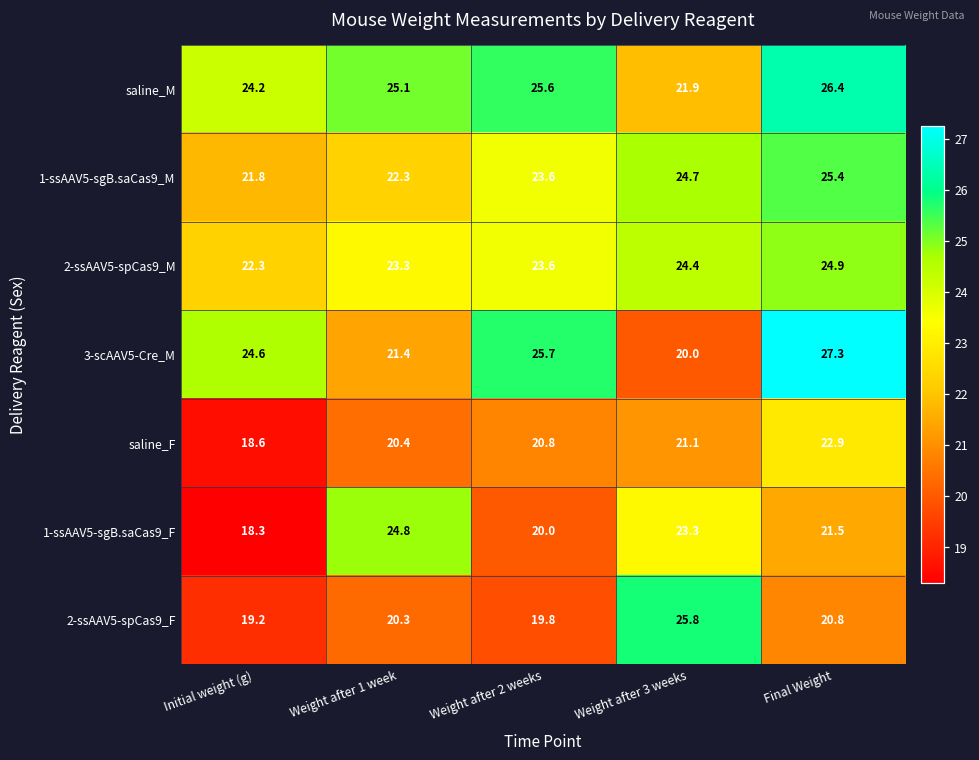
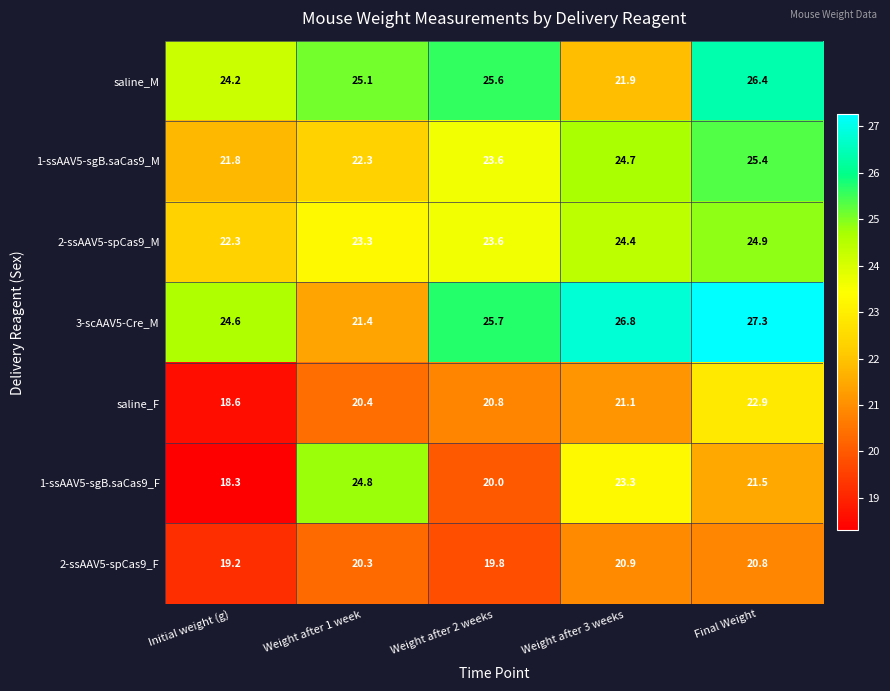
  {
    "saline_M": {
      "Initial weight (g)": 24.2,
      "Weight after 1 week": 25.1,
      "Weight after 2 weeks": 25.6,
      "Weight after 3 weeks": 21.9,
      "Final Weight": 26.4
    },
    "1-ssAAV5-sgB.saCas9_M": {
      "Initial weight (g)": 21.8,
      "Weight after 1 week": 22.3,
      "Weight after 2 weeks": 23.6,
      "Weight after 3 weeks": 24.7,
      "Final Weight": 25.4
    },
    "2-ssAAV5-spCas9_M": {
      "Initial weight (g)": 22.3,
      "Weight after 1 week": 23.3,
      "Weight after 2 weeks": 23.6,
      "Weight after 3 weeks": 24.4,
      "Final Weight": 24.9
    },
    "3-scAAV5-Cre_M": {
      "Initial weight (g)": 24.6,
      "Weight after 1 week": 21.4,
      "Weight after 2 weeks": 25.7,
-     "Weight after 3 weeks": 20.0,
+     "Weight after 3 weeks": 26.8,
      "Final Weight": 27.3
    },
    "saline_F": {
      "Initial weight (g)": 18.6,
      "Weight after 1 week": 20.4,
      "Weight after 2 weeks": 20.8,
      "Weight after 3 weeks": 21.1,
      "Final Weight": 22.9
    },
    "1-ssAAV5-sgB.saCas9_F": {
      "Initial weight (g)": 18.3,
      "Weight after 1 week": 24.8,
      "Weight after 2 weeks": 20.0,
      "Weight after 3 weeks": 23.3,
      "Final Weight": 21.5
    },
    "2-ssAAV5-spCas9_F": {
      "Initial weight (g)": 19.2,
      "Weight after 1 week": 20.3,
      "Weight after 2 weeks": 19.8,
-     "Weight after 3 weeks": 25.8,
+     "Weight after 3 weeks": 20.9,
      "Final Weight": 20.8
    }
  }
